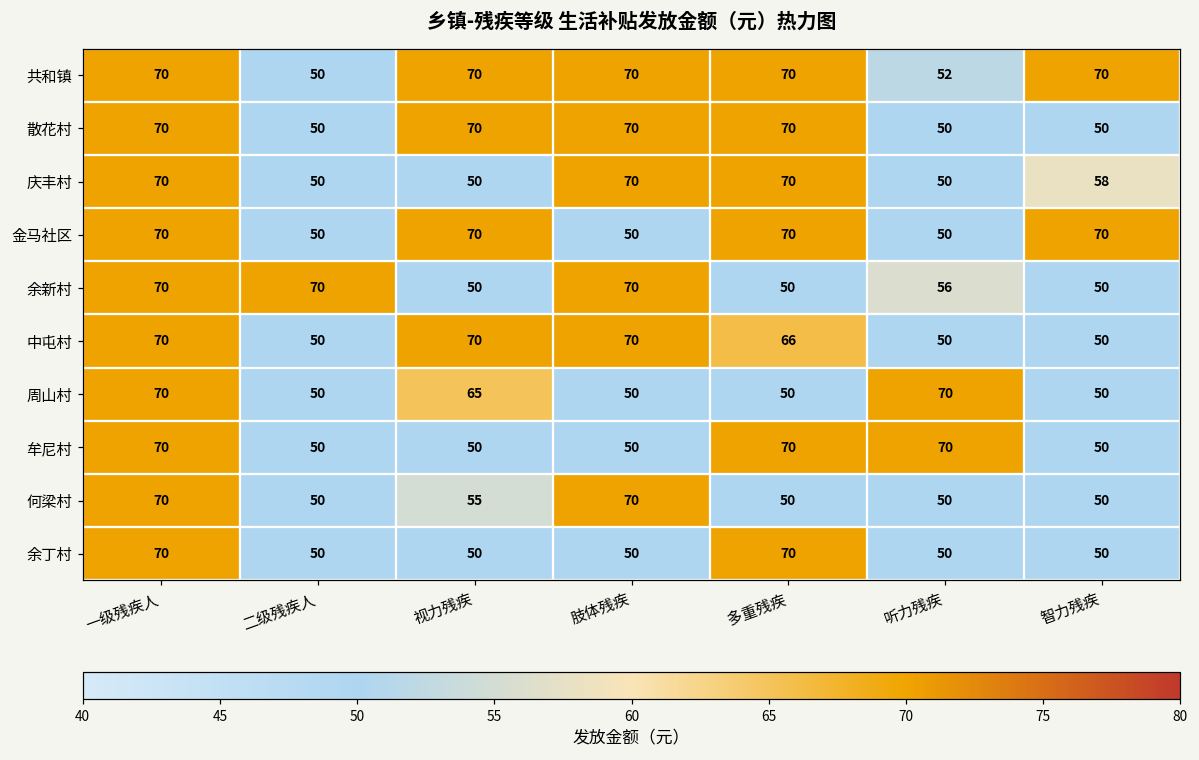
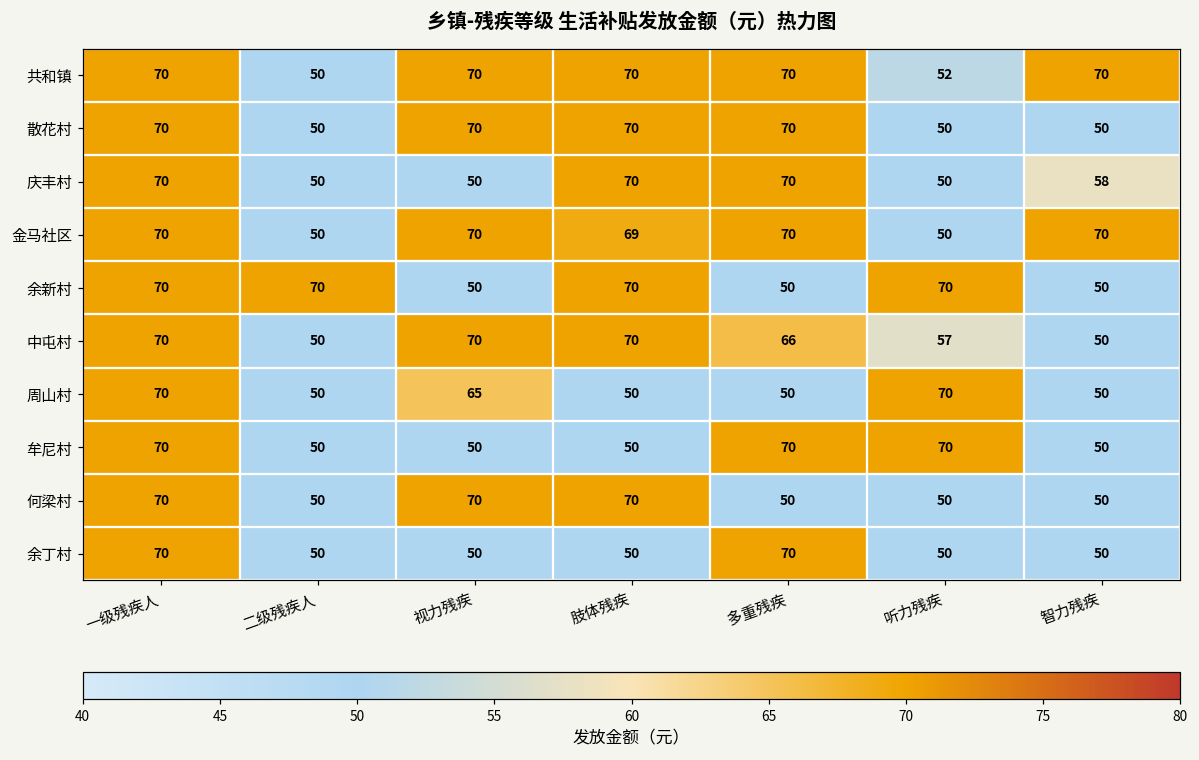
  {
    "共和镇": {
      "一级残疾人": 70,
      "二级残疾人": 50,
      "视力残疾": 70,
      "肢体残疾": 70,
      "多重残疾": 70,
      "听力残疾": 52,
      "智力残疾": 70
    },
    "散花村": {
      "一级残疾人": 70,
      "二级残疾人": 50,
      "视力残疾": 70,
      "肢体残疾": 70,
      "多重残疾": 70,
      "听力残疾": 50,
      "智力残疾": 50
    },
    "庆丰村": {
      "一级残疾人": 70,
      "二级残疾人": 50,
      "视力残疾": 50,
      "肢体残疾": 70,
      "多重残疾": 70,
      "听力残疾": 50,
      "智力残疾": 58
    },
    "金马社区": {
      "一级残疾人": 70,
      "二级残疾人": 50,
      "视力残疾": 70,
-     "肢体残疾": 50,
+     "肢体残疾": 69,
      "多重残疾": 70,
      "听力残疾": 50,
      "智力残疾": 70
    },
    "余新村": {
      "一级残疾人": 70,
      "二级残疾人": 70,
      "视力残疾": 50,
      "肢体残疾": 70,
      "多重残疾": 50,
-     "听力残疾": 56,
+     "听力残疾": 70,
      "智力残疾": 50
    },
    "中屯村": {
      "一级残疾人": 70,
      "二级残疾人": 50,
      "视力残疾": 70,
      "肢体残疾": 70,
      "多重残疾": 66,
-     "听力残疾": 50,
+     "听力残疾": 57,
      "智力残疾": 50
    },
    "周山村": {
      "一级残疾人": 70,
      "二级残疾人": 50,
      "视力残疾": 65,
      "肢体残疾": 50,
      "多重残疾": 50,
      "听力残疾": 70,
      "智力残疾": 50
    },
    "牟尼村": {
      "一级残疾人": 70,
      "二级残疾人": 50,
      "视力残疾": 50,
      "肢体残疾": 50,
      "多重残疾": 70,
      "听力残疾": 70,
      "智力残疾": 50
    },
    "何梁村": {
      "一级残疾人": 70,
      "二级残疾人": 50,
-     "视力残疾": 55,
+     "视力残疾": 70,
      "肢体残疾": 70,
      "多重残疾": 50,
      "听力残疾": 50,
      "智力残疾": 50
    },
    "余丁村": {
      "一级残疾人": 70,
      "二级残疾人": 50,
      "视力残疾": 50,
      "肢体残疾": 50,
      "多重残疾": 70,
      "听力残疾": 50,
      "智力残疾": 50
    }
  }
